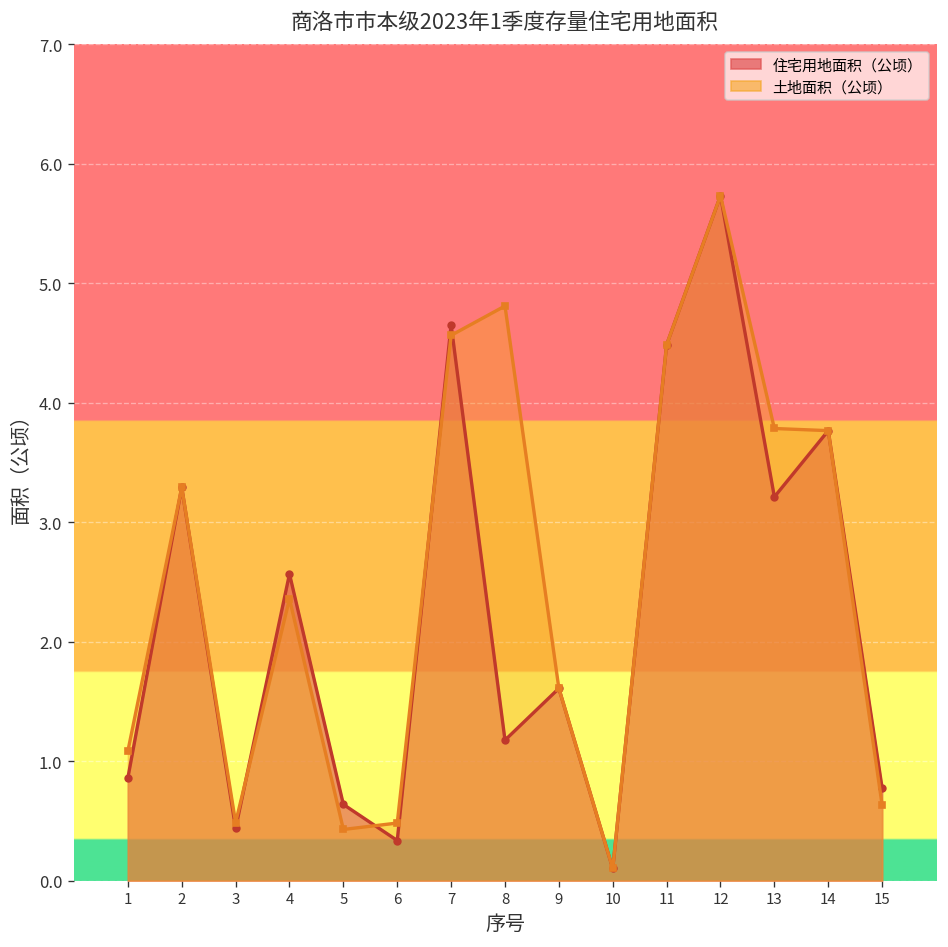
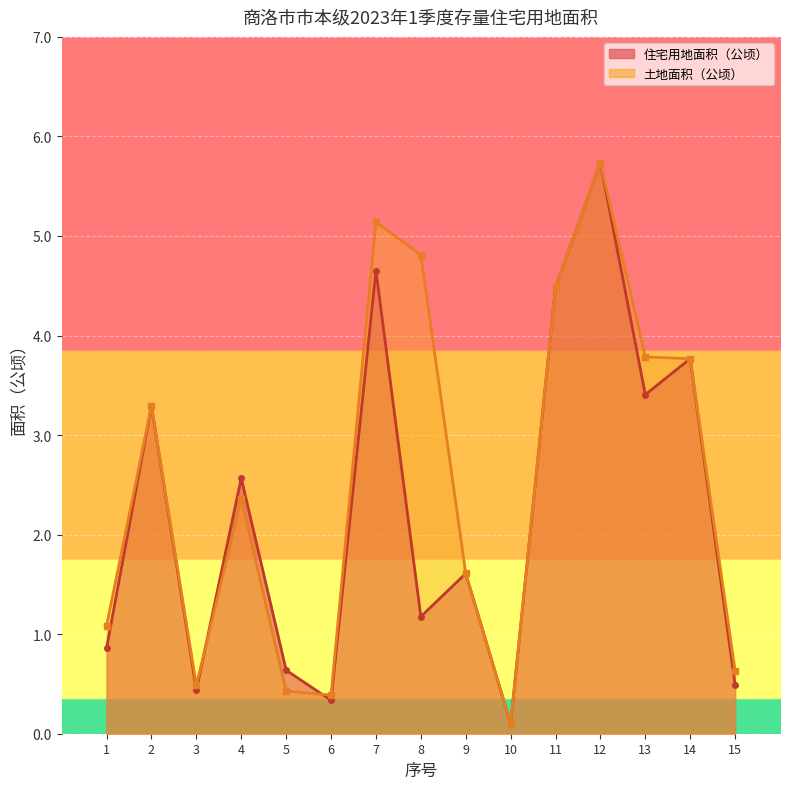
  {
    "住宅用地面积（公顷）": {
      "1": 0.9,
      "3": 0.4,
      "4": 2.6,
      "5": 0.6,
      "6": 0.3,
      "7": 4.7,
      "8": 1.2,
-     "13": 3.2,
-     "15": 0.8
+     "13": 3.4,
+     "15": 0.5
    },
    "土地面积（公顷）": {
      "1": 1.1,
      "3": 0.5,
      "4": 2.4,
      "5": 0.4,
-     "6": 0.5,
-     "7": 4.6,
+     "6": 0.4,
+     "7": 5.1,
      "8": 4.8,
      "13": 3.8,
      "15": 0.6
    }
  }
